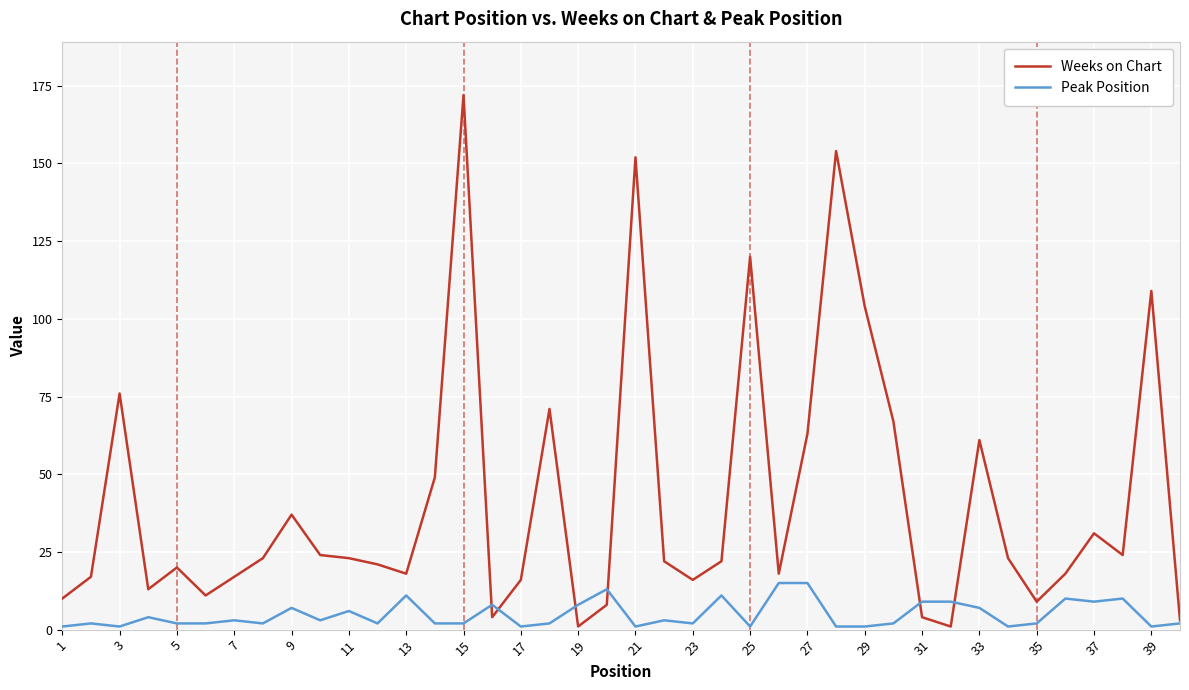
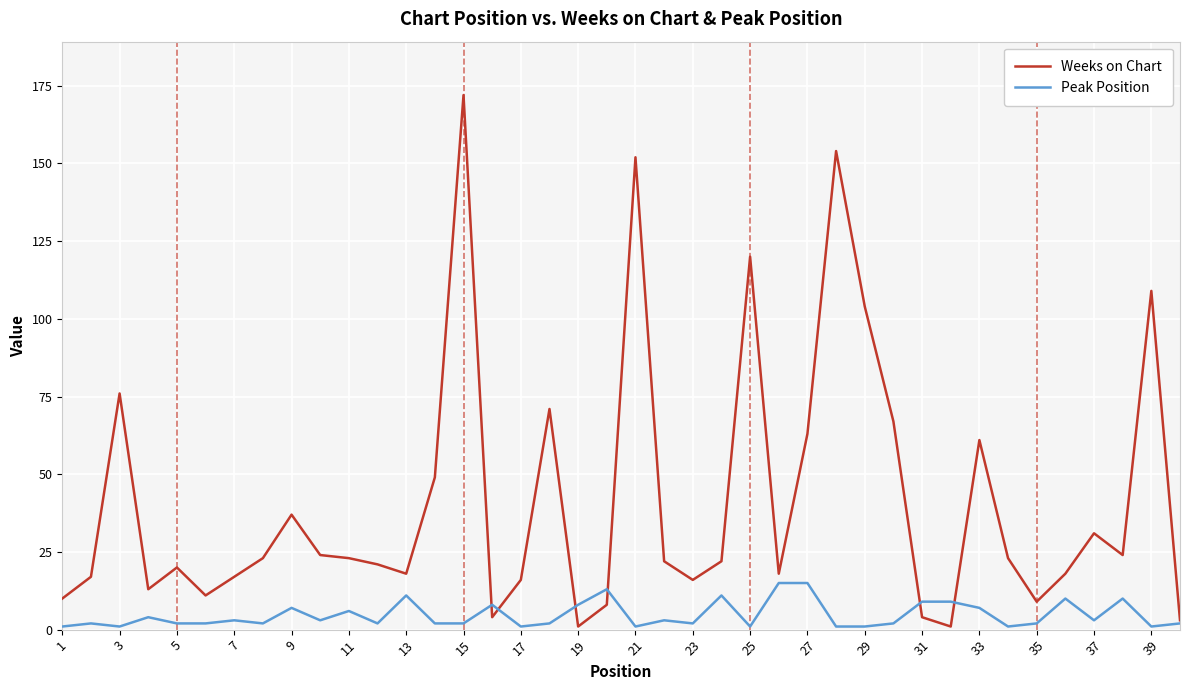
  {
    "Weeks on Chart": {
      "1": 10,
      "3": 76,
      "5": 20,
      "7": 17,
      "9": 37,
      "11": 23,
      "13": 18,
      "15": 172,
      "17": 16,
      "19": 1,
      "21": 152,
      "23": 16,
      "25": 120,
      "27": 63,
      "29": 104,
      "31": 4,
      "33": 61,
      "35": 9,
      "37": 31,
      "39": 109
    },
    "Peak Position": {
      "1": 1,
      "3": 1,
      "5": 2,
      "7": 3,
      "9": 7,
      "11": 6,
      "13": 11,
      "15": 2,
      "17": 1,
      "19": 8,
      "21": 1,
      "23": 2,
      "25": 1,
      "27": 15,
      "29": 1,
      "31": 9,
      "33": 7,
      "35": 2,
-     "37": 9,
+     "37": 3,
      "39": 1
    }
  }
